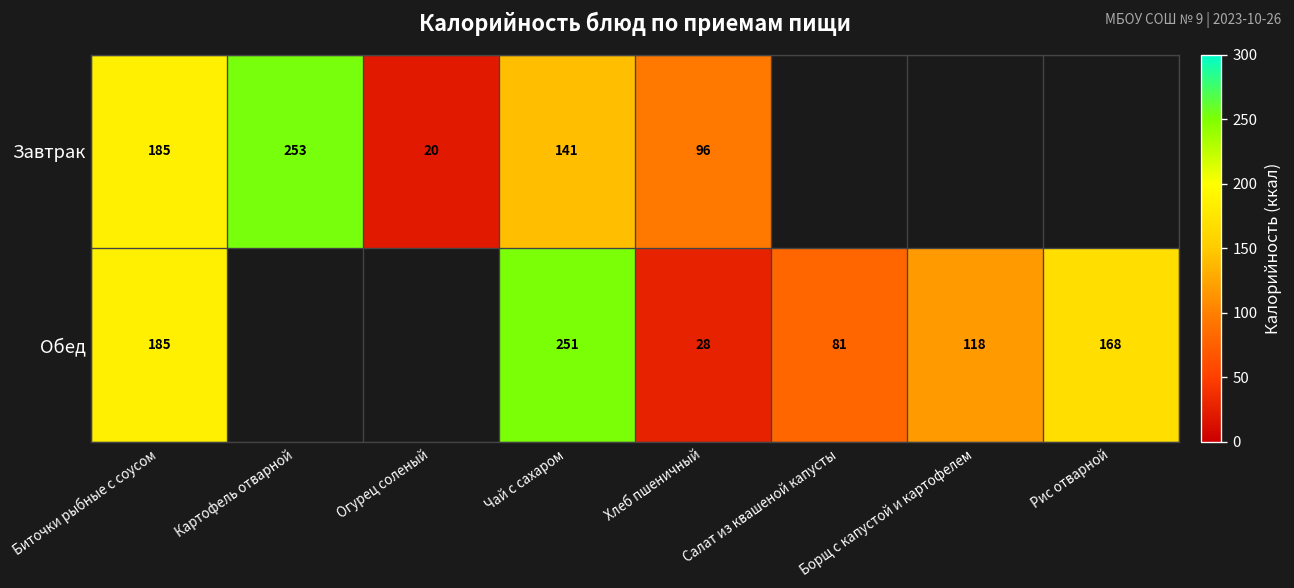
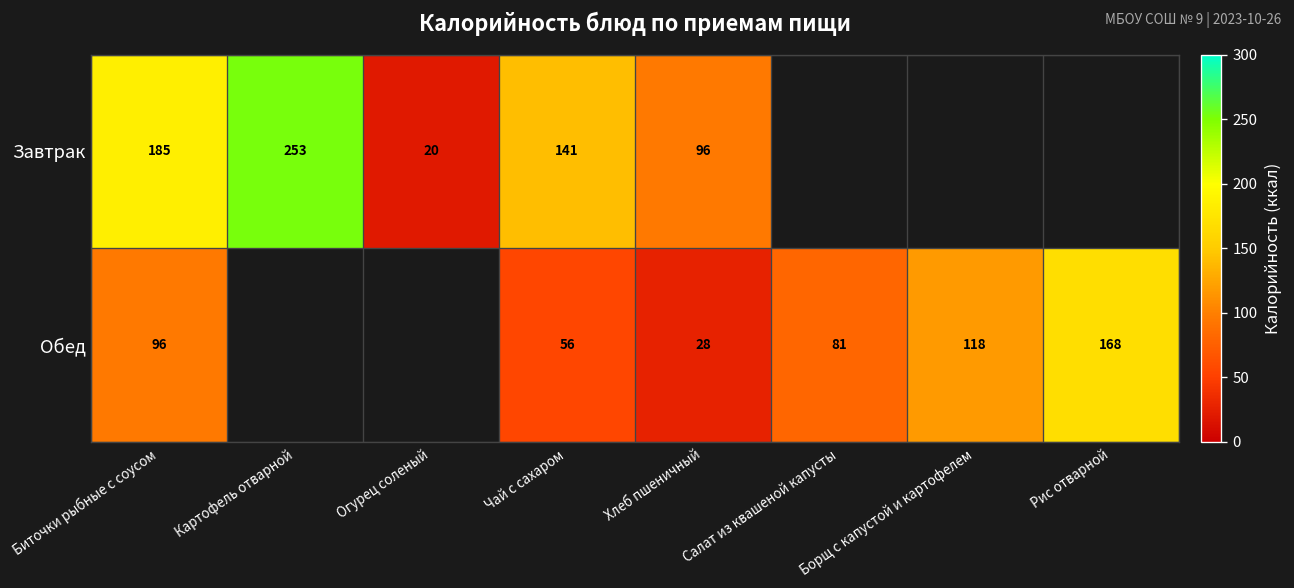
  {
    "Завтрак": {
      "Биточки рыбные с соусом": 185,
      "Картофель отварной": 253,
      "Огурец соленый": 20,
      "Чай с сахаром": 141,
      "Хлеб пшеничный": 96
    },
    "Обед": {
-     "Биточки рыбные с соусом": 185,
-     "Чай с сахаром": 251,
+     "Биточки рыбные с соусом": 96,
+     "Чай с сахаром": 56,
      "Хлеб пшеничный": 28,
      "Салат из квашеной капусты": 81,
      "Борщ с капустой и картофелем": 118,
      "Рис отварной": 168
    }
  }
